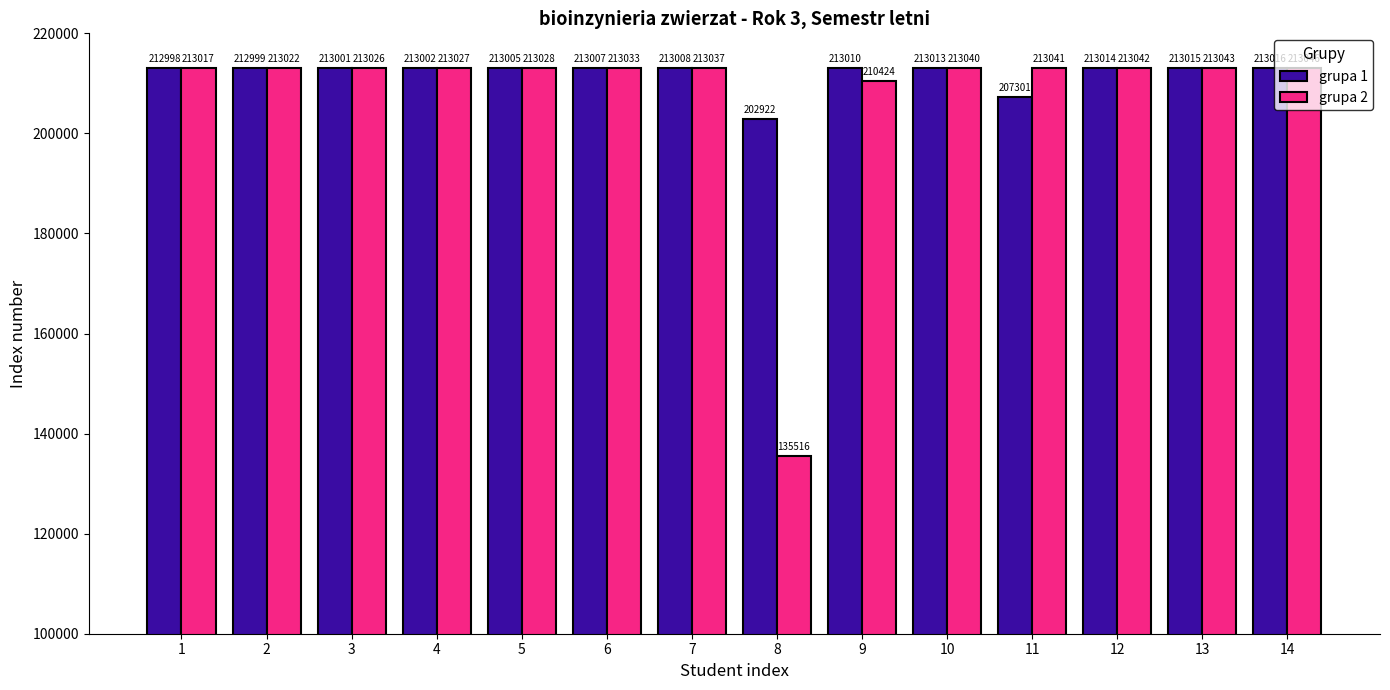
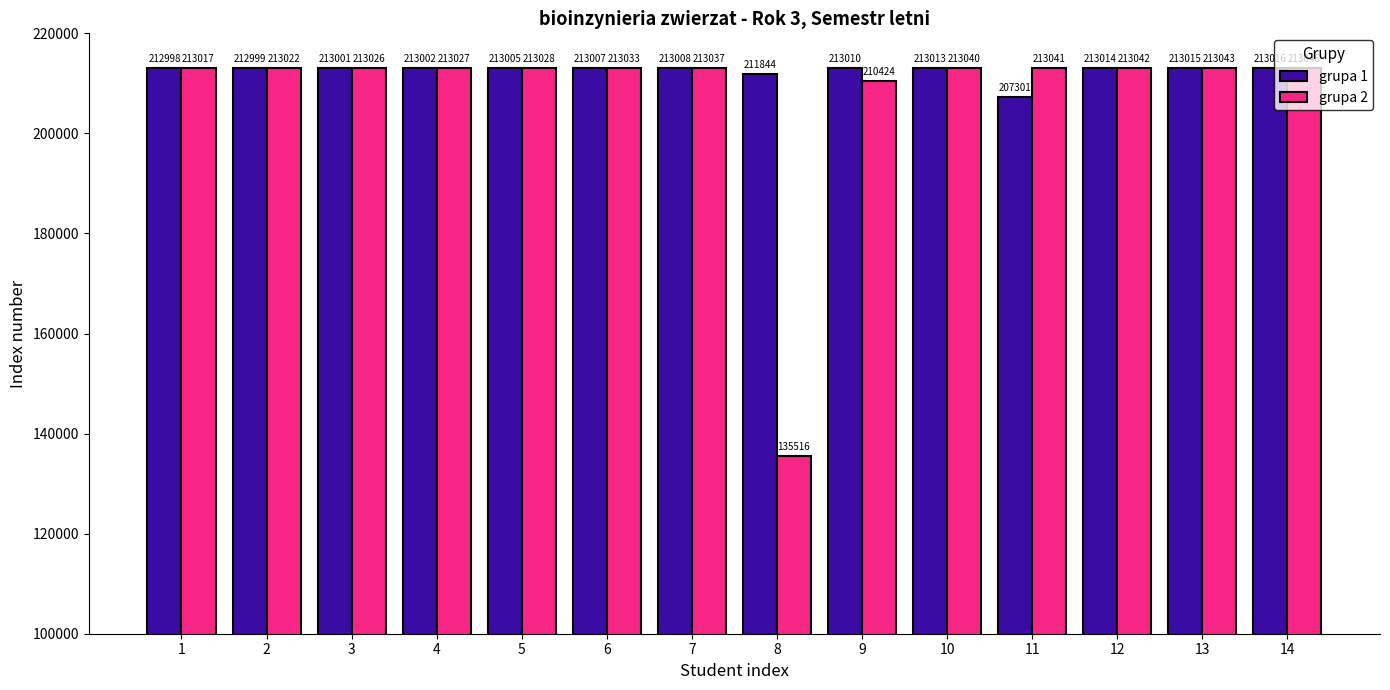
  {
    "grupa 1": {
      "1": 212998,
      "2": 212999,
      "3": 213001,
      "4": 213002,
      "5": 213005,
      "6": 213007,
      "7": 213008,
-     "8": 202922,
+     "8": 211844,
      "9": 213010,
      "10": 213013,
      "11": 207301,
      "12": 213014,
      "13": 213015
    },
    "grupa 2": {
      "1": 213017,
      "2": 213022,
      "3": 213026,
      "4": 213027,
      "5": 213028,
      "6": 213033,
      "7": 213037,
      "8": 135516,
      "9": 210424,
      "10": 213040,
      "11": 213041,
      "12": 213042,
      "13": 213043
    }
  }
